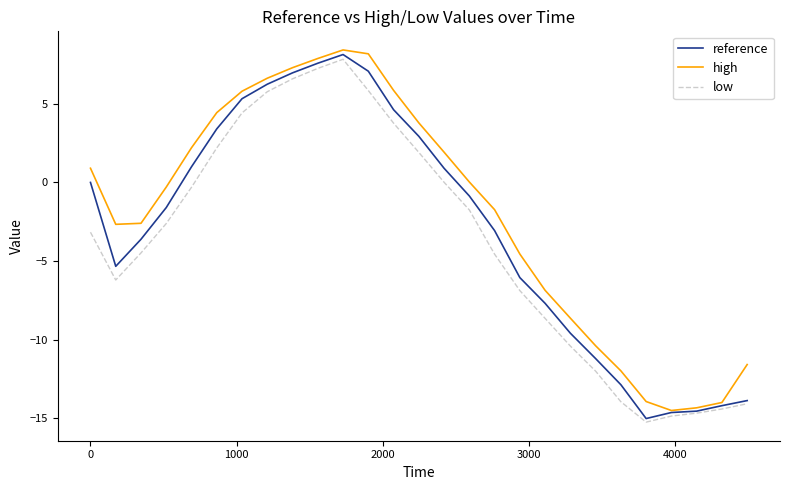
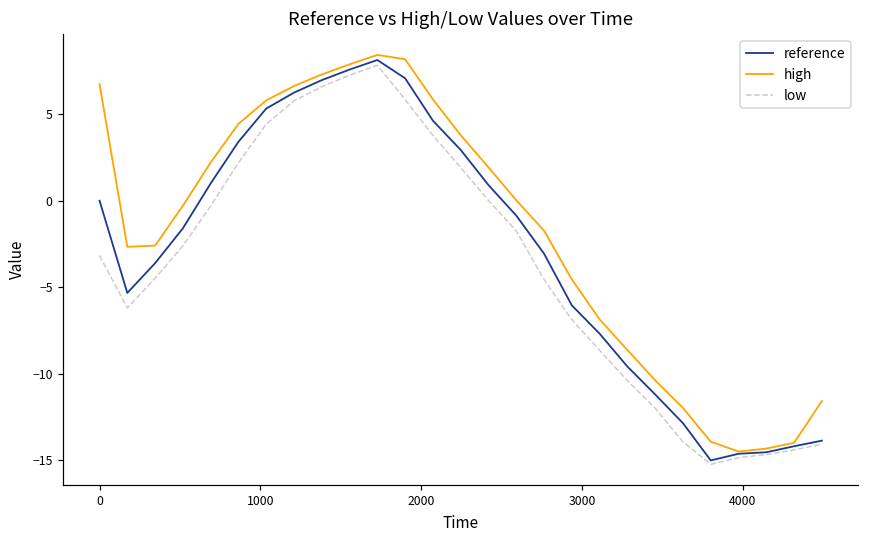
  {
    "reference": {
      "0": 0.0
    },
    "high": {
-     "0": 0.9
+     "0": 6.7
    },
    "low": {
      "0": -3.2
    }
  }
